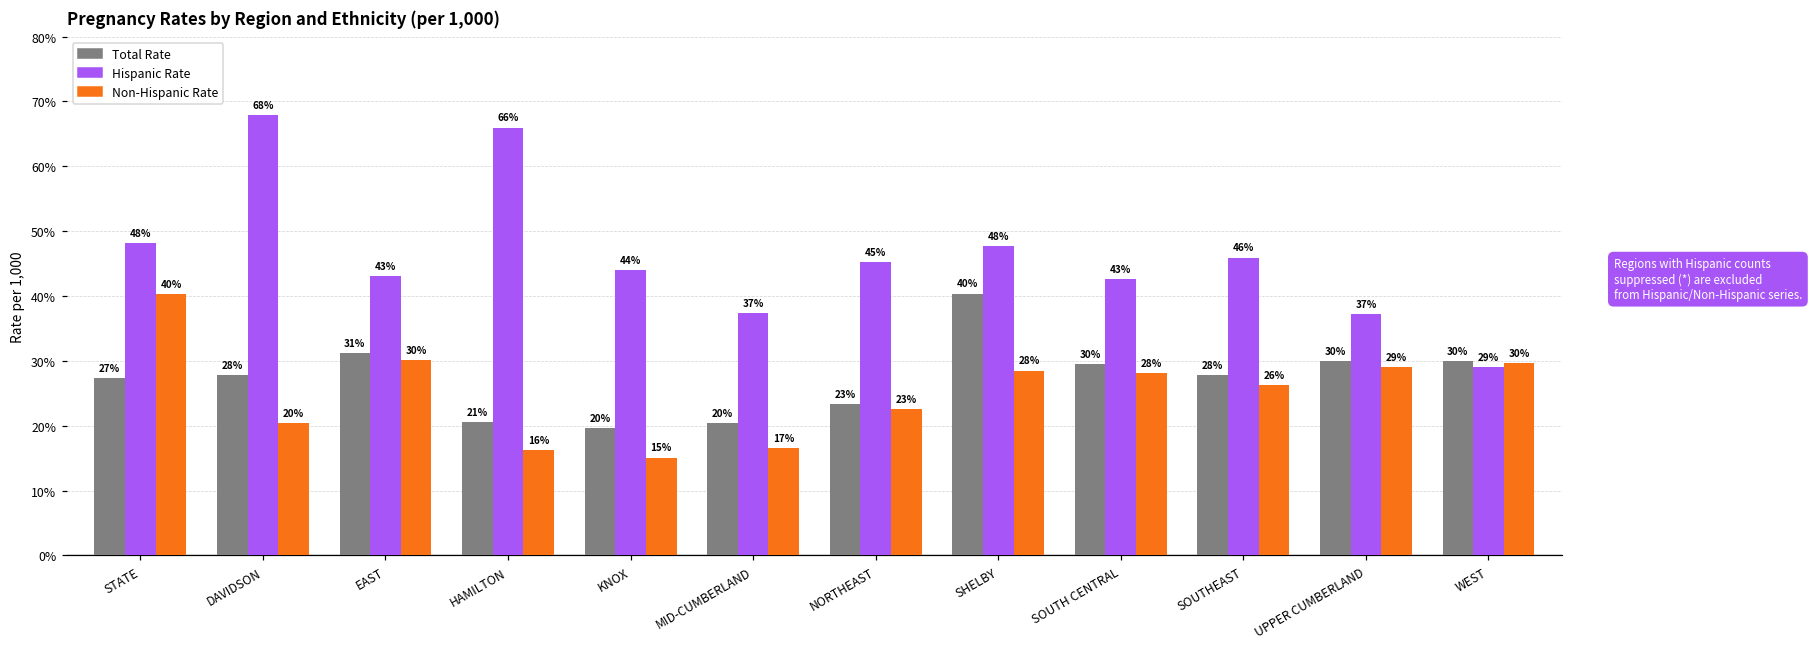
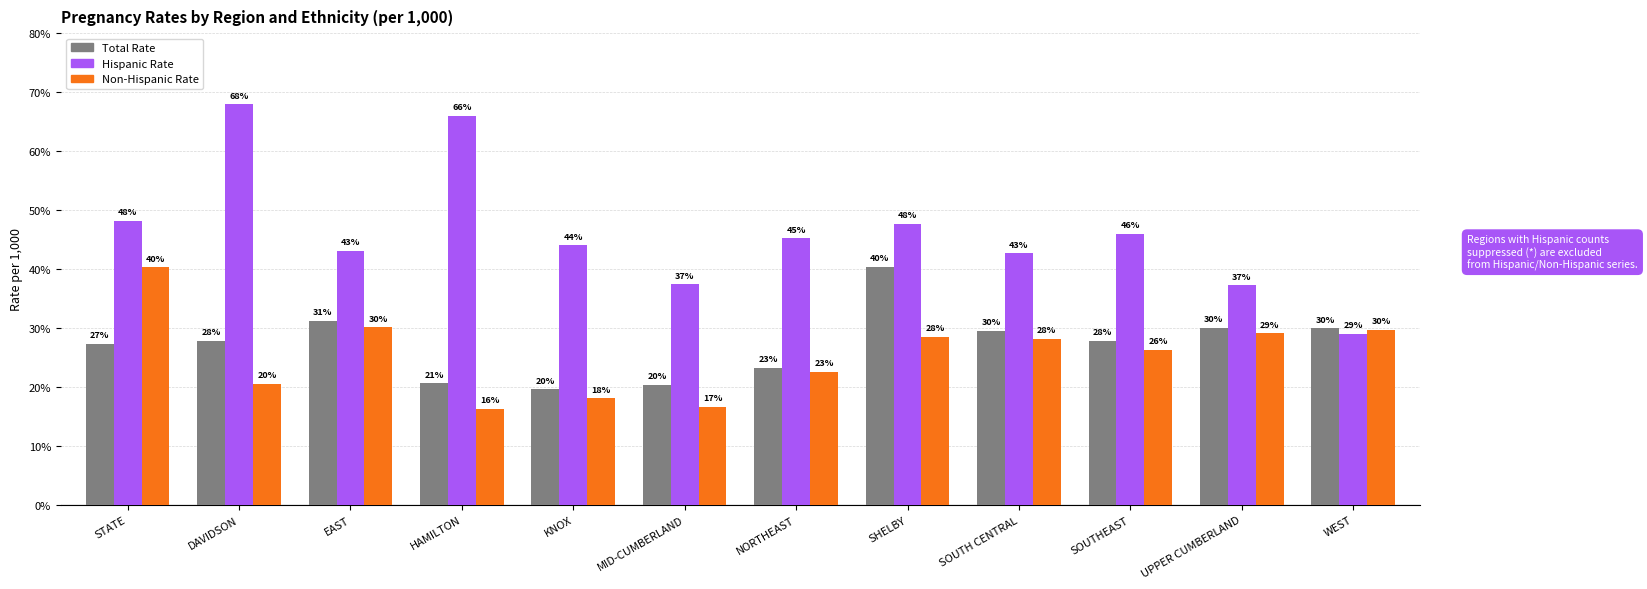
  {
    "Total Rate": {
      "STATE": "27%",
      "DAVIDSON": "28%",
      "EAST": "31%",
      "HAMILTON": "21%",
      "KNOX": "20%",
      "MID-CUMBERLAND": "20%",
      "NORTHEAST": "23%",
      "SHELBY": "40%",
      "SOUTH CENTRAL": "30%",
      "SOUTHEAST": "28%",
      "UPPER CUMBERLAND": "30%",
      "WEST": "30%"
    },
    "Hispanic Rate": {
      "STATE": "48%",
      "DAVIDSON": "68%",
      "EAST": "43%",
      "HAMILTON": "66%",
      "KNOX": "44%",
      "MID-CUMBERLAND": "37%",
      "NORTHEAST": "45%",
      "SHELBY": "48%",
      "SOUTH CENTRAL": "43%",
      "SOUTHEAST": "46%",
      "UPPER CUMBERLAND": "37%",
      "WEST": "29%"
    },
    "Non-Hispanic Rate": {
      "STATE": "40%",
      "DAVIDSON": "20%",
      "EAST": "30%",
      "HAMILTON": "16%",
-     "KNOX": "15%",
+     "KNOX": "18%",
      "MID-CUMBERLAND": "17%",
      "NORTHEAST": "23%",
      "SHELBY": "28%",
      "SOUTH CENTRAL": "28%",
      "SOUTHEAST": "26%",
      "UPPER CUMBERLAND": "29%",
      "WEST": "30%"
    }
  }
